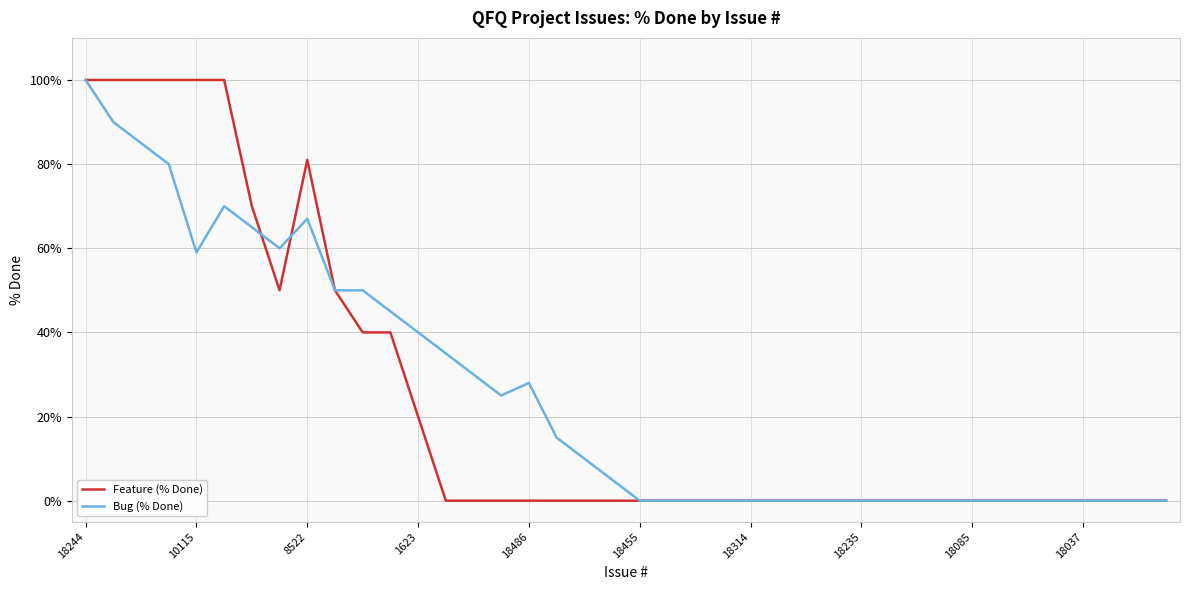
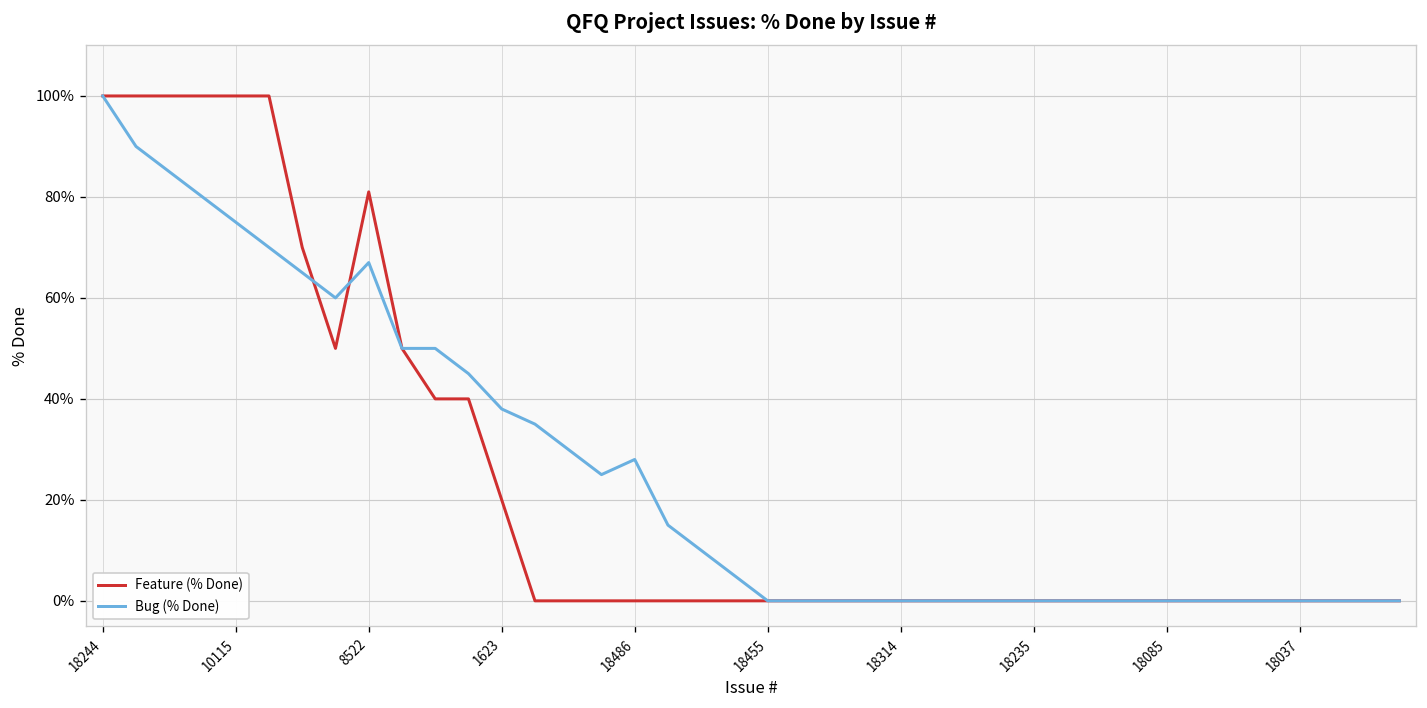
  {
    "Feature (% Done)": {
      "10115": "100%",
      "8522": "81%",
      "1623": "20%",
      "18486": "0%"
    },
    "Bug (% Done)": {
-     "10115": "59%",
+     "10115": "75%",
      "8522": "67%",
-     "1623": "40%",
+     "1623": "38%",
      "18486": "28%"
    }
  }
